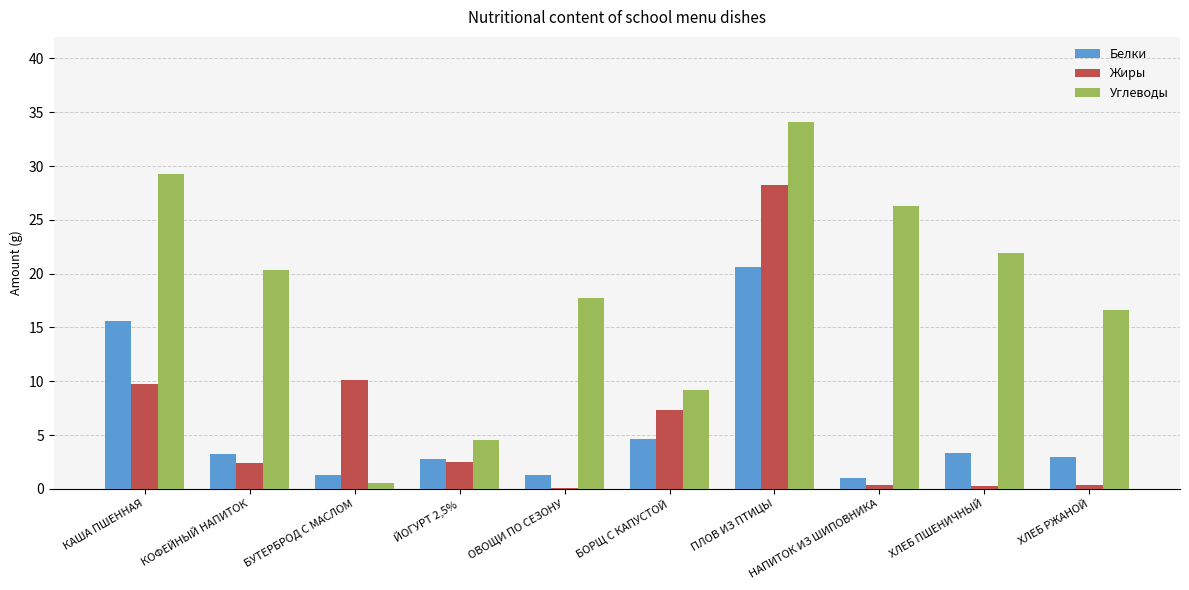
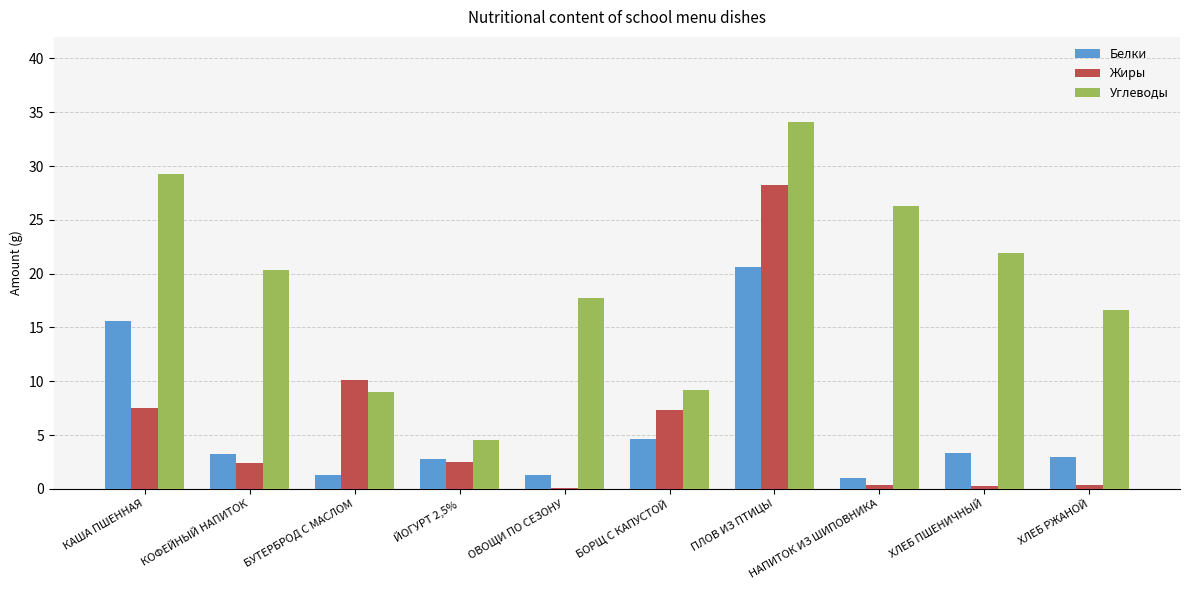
  {
    "Белки": {
      "КАША ПШЕННАЯ": 15.6,
      "КОФЕЙНЫЙ НАПИТОК": 3.2,
      "БУТЕРБРОД С МАСЛОМ": 1.3,
      "ЙОГУРТ 2,5%": 2.8,
      "ОВОЩИ ПО СЕЗОНУ": 1.3,
      "БОРЩ С КАПУСТОЙ": 4.6,
      "ПЛОВ ИЗ ПТИЦЫ": 20.6,
      "НАПИТОК ИЗ ШИПОВНИКА": 1.0,
      "ХЛЕБ ПШЕНИЧНЫЙ": 3.3,
      "ХЛЕБ РЖАНОЙ": 3.0
    },
    "Жиры": {
-     "КАША ПШЕННАЯ": 9.7,
+     "КАША ПШЕННАЯ": 7.5,
      "КОФЕЙНЫЙ НАПИТОК": 2.4,
      "БУТЕРБРОД С МАСЛОМ": 10.1,
      "ЙОГУРТ 2,5%": 2.5,
      "БОРЩ С КАПУСТОЙ": 7.3,
      "ПЛОВ ИЗ ПТИЦЫ": 28.2,
      "НАПИТОК ИЗ ШИПОВНИКА": 0.4,
      "ХЛЕБ ПШЕНИЧНЫЙ": 0.3,
      "ХЛЕБ РЖАНОЙ": 0.4
    },
    "Углеводы": {
      "КАША ПШЕННАЯ": 29.3,
      "КОФЕЙНЫЙ НАПИТОК": 20.3,
-     "БУТЕРБРОД С МАСЛОМ": 0.5,
+     "БУТЕРБРОД С МАСЛОМ": 9.0,
      "ЙОГУРТ 2,5%": 4.5,
      "ОВОЩИ ПО СЕЗОНУ": 17.7,
      "БОРЩ С КАПУСТОЙ": 9.2,
      "ПЛОВ ИЗ ПТИЦЫ": 34.1,
      "НАПИТОК ИЗ ШИПОВНИКА": 26.3,
      "ХЛЕБ ПШЕНИЧНЫЙ": 21.9,
      "ХЛЕБ РЖАНОЙ": 16.6
    }
  }
